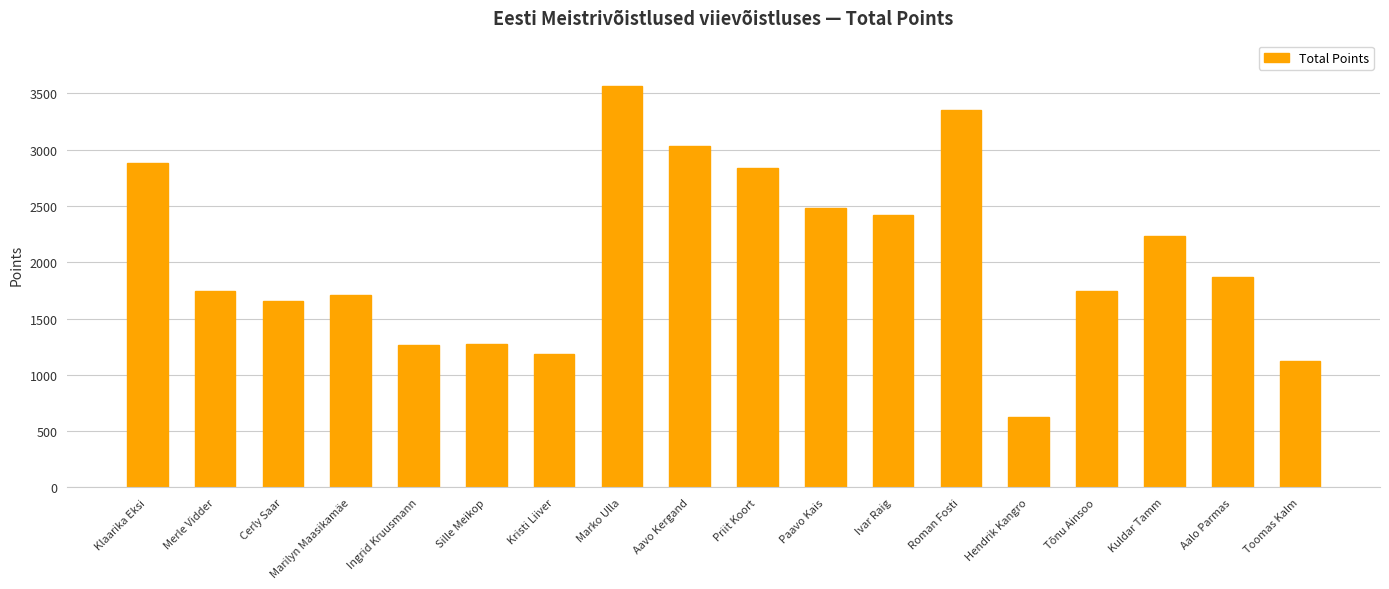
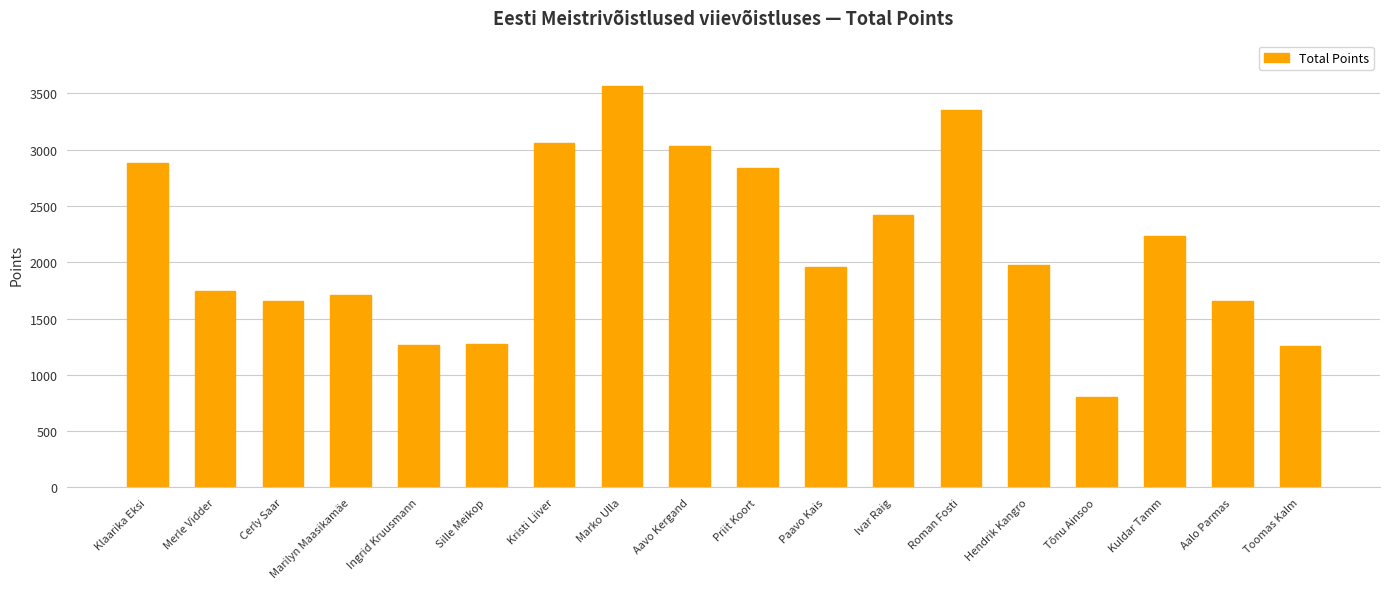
  {
    "Klaarika Eksi": 2880,
    "Merle Vidder": 1740,
    "Cerly Saar": 1660,
    "Marilyn Maasikamäe": 1710,
    "Ingrid Kruusmann": 1270,
    "Sille Meikop": 1280,
-   "Kristi Liiver": 1180,
+   "Kristi Liiver": 3060,
    "Marko Ulla": 3570,
    "Aavo Kergand": 3030,
    "Priit Koort": 2840,
-   "Paavo Kais": 2490,
+   "Paavo Kais": 1960,
    "Ivar Raig": 2420,
    "Roman Fosti": 3350,
-   "Hendrik Kangro": 630,
-   "Tõnu Ainsoo": 1740,
+   "Hendrik Kangro": 1970,
+   "Tõnu Ainsoo": 800,
    "Kuldar Tamm": 2230,
-   "Aalo Parmas": 1870,
-   "Toomas Kalm": 1130
+   "Aalo Parmas": 1650,
+   "Toomas Kalm": 1260
  }
